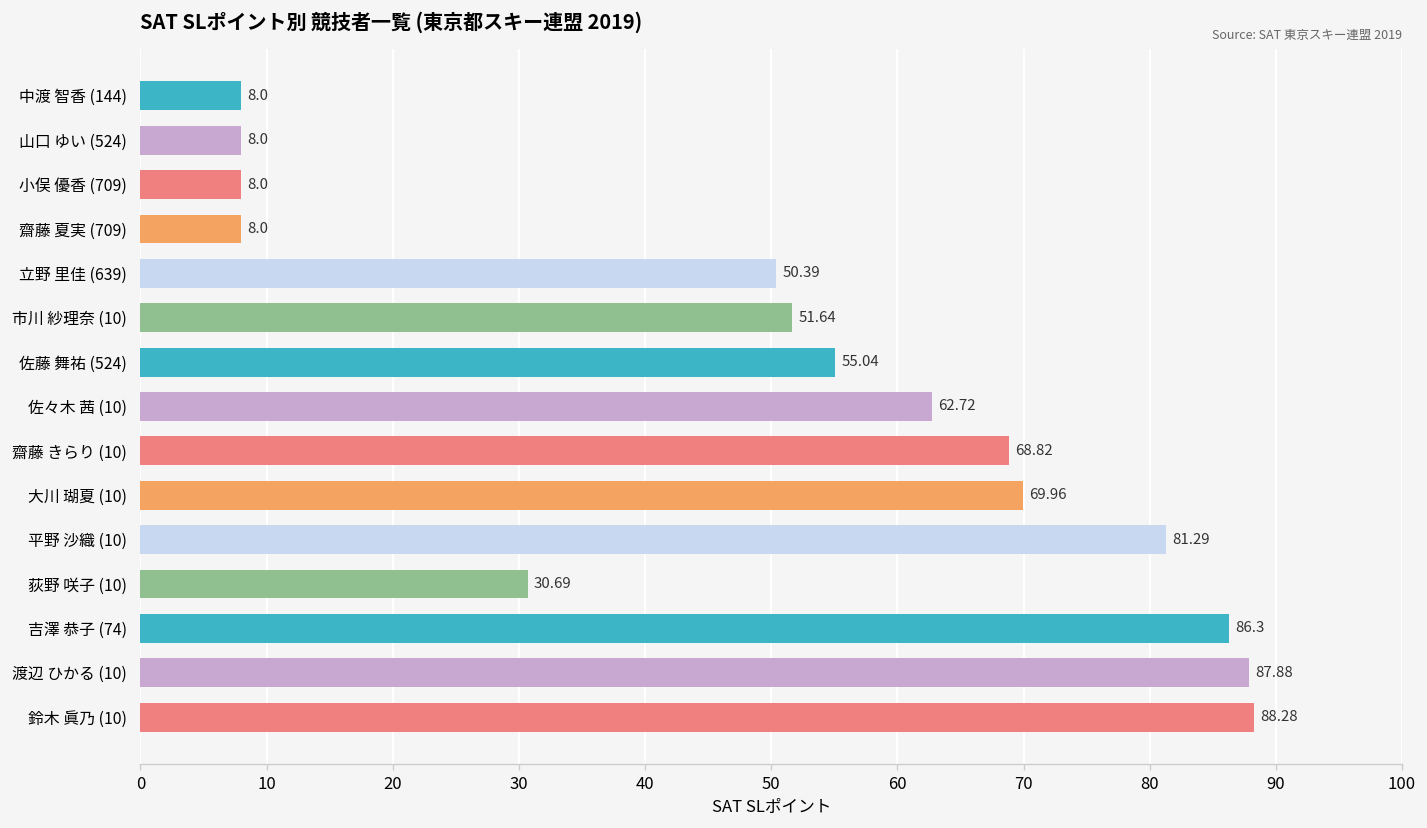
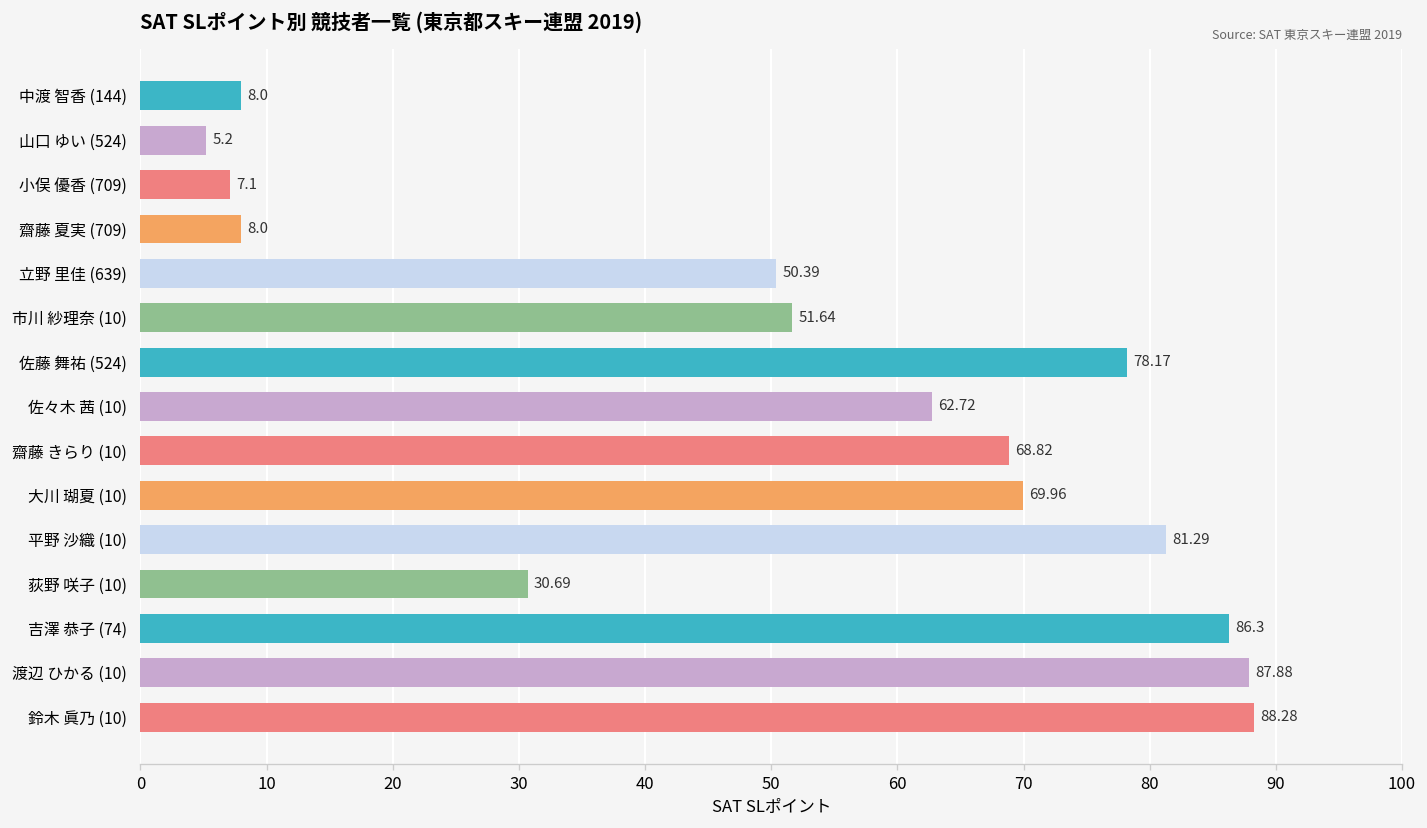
  {
    "中渡 智香 (144)": 8.0,
-   "山口 ゆい (524)": 8.0,
-   "小俣 優香 (709)": 8.0,
+   "山口 ゆい (524)": 5.2,
+   "小俣 優香 (709)": 7.1,
    "齋藤 夏実 (709)": 8.0,
    "立野 里佳 (639)": 50.39,
    "市川 紗理奈 (10)": 51.64,
-   "佐藤 舞祐 (524)": 55.04,
+   "佐藤 舞祐 (524)": 78.17,
    "佐々木 茜 (10)": 62.72,
    "齋藤 きらり (10)": 68.82,
    "大川 瑚夏 (10)": 69.96,
    "平野 沙織 (10)": 81.29,
    "荻野 咲子 (10)": 30.69,
    "吉澤 恭子 (74)": 86.3,
    "渡辺 ひかる (10)": 87.88,
    "鈴木 眞乃 (10)": 88.28
  }
